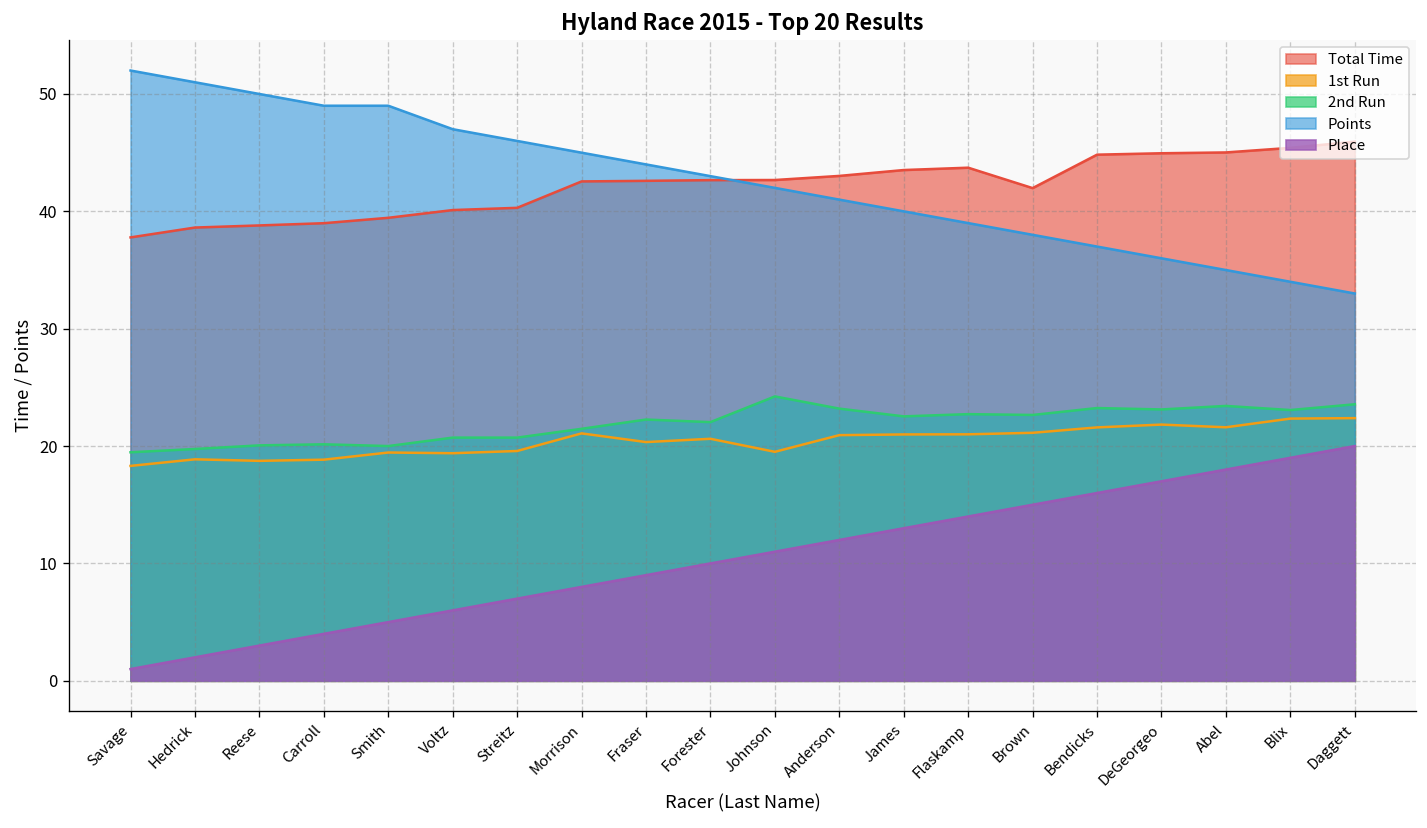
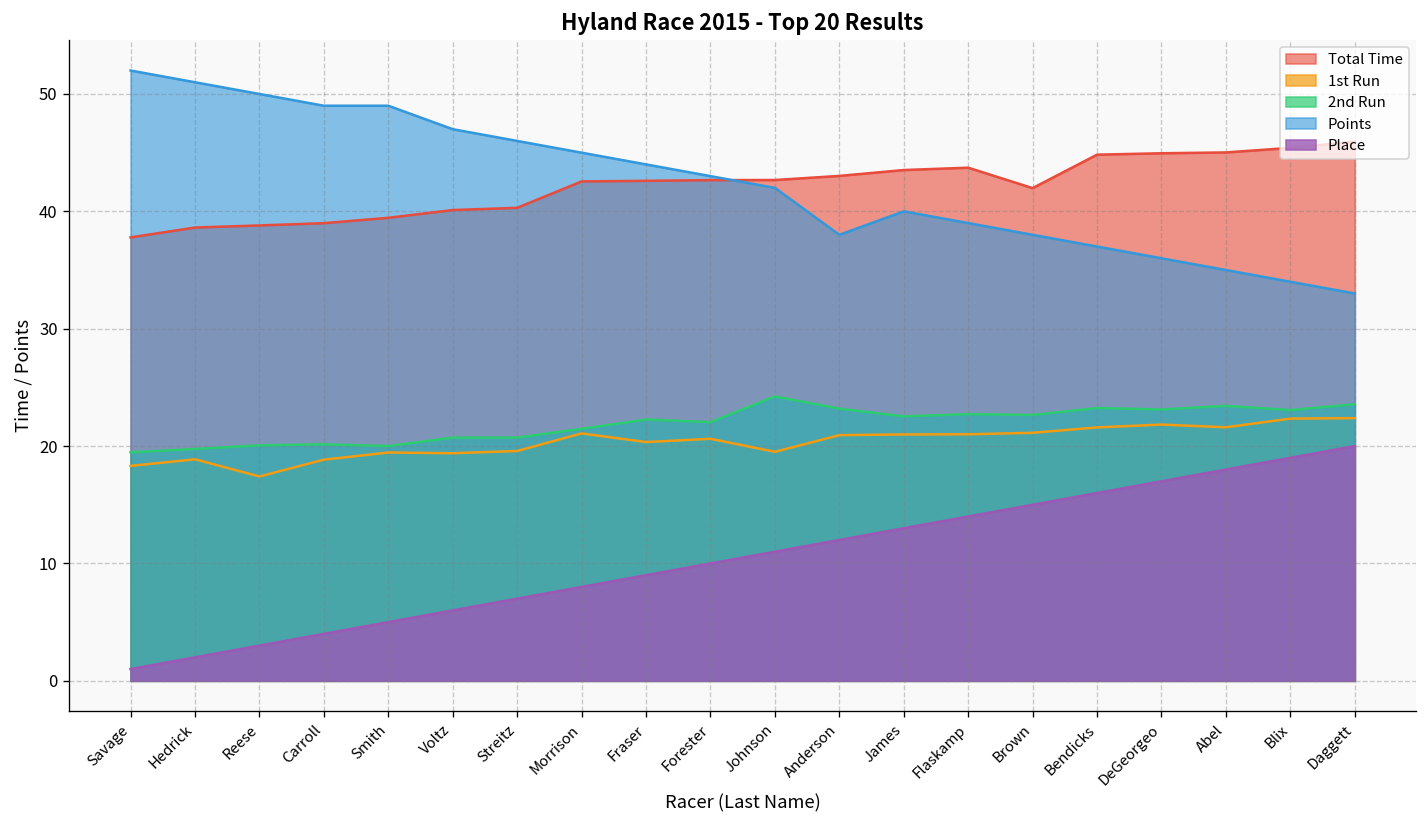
  {
    "Total Time": {
      "Savage": 38,
      "Hedrick": 39,
      "Reese": 39,
      "Carroll": 39,
      "Smith": 39,
      "Voltz": 40,
      "Streitz": 40,
      "Morrison": 43,
      "Fraser": 43,
      "Forester": 43,
      "Johnson": 43,
      "Anderson": 43,
      "James": 44,
      "Flaskamp": 44,
      "Brown": 42,
      "Bendicks": 45,
      "DeGeorgeo": 45,
      "Abel": 45
    },
    "1st Run": {
      "Savage": 18,
      "Hedrick": 19,
-     "Reese": 19,
+     "Reese": 17,
      "Carroll": 19,
      "Smith": 19,
      "Voltz": 19,
      "Streitz": 20,
      "Morrison": 21,
      "Fraser": 20,
      "Forester": 21,
      "Johnson": 20,
      "Anderson": 21,
      "James": 21,
      "Flaskamp": 21,
      "Brown": 21,
      "Bendicks": 22,
      "DeGeorgeo": 22,
      "Abel": 22,
      "Blix": 22,
      "Daggett": 22
    },
    "2nd Run": {
      "Savage": 19,
      "Hedrick": 20,
      "Reese": 20,
      "Carroll": 20,
      "Smith": 20,
      "Voltz": 21,
      "Streitz": 21,
      "Morrison": 21,
      "Fraser": 22,
      "Forester": 22,
      "Johnson": 24,
      "Anderson": 23,
      "James": 23,
      "Flaskamp": 23,
      "Brown": 23,
      "Bendicks": 23,
      "DeGeorgeo": 23,
      "Abel": 23,
      "Blix": 23,
      "Daggett": 24
    },
    "Points": {
      "Savage": 52,
      "Hedrick": 51,
      "Reese": 50,
      "Carroll": 49,
      "Smith": 49,
      "Voltz": 47,
      "Streitz": 46,
      "Morrison": 45,
      "Fraser": 44,
      "Forester": 43,
      "Johnson": 42,
-     "Anderson": 41,
+     "Anderson": 38,
      "James": 40,
      "Flaskamp": 39,
      "Brown": 38,
      "Bendicks": 37,
      "DeGeorgeo": 36,
      "Abel": 35,
      "Blix": 34,
      "Daggett": 33
    },
    "Place": {
      "Savage": 1,
      "Hedrick": 2,
      "Reese": 3,
      "Carroll": 4,
      "Smith": 5,
      "Voltz": 6,
      "Streitz": 7,
      "Morrison": 8,
      "Fraser": 9,
      "Forester": 10,
      "Johnson": 11,
      "Anderson": 12,
      "James": 13,
      "Flaskamp": 14,
      "Brown": 15,
      "Bendicks": 16,
      "DeGeorgeo": 17,
      "Abel": 18,
      "Blix": 19,
      "Daggett": 20
    }
  }
